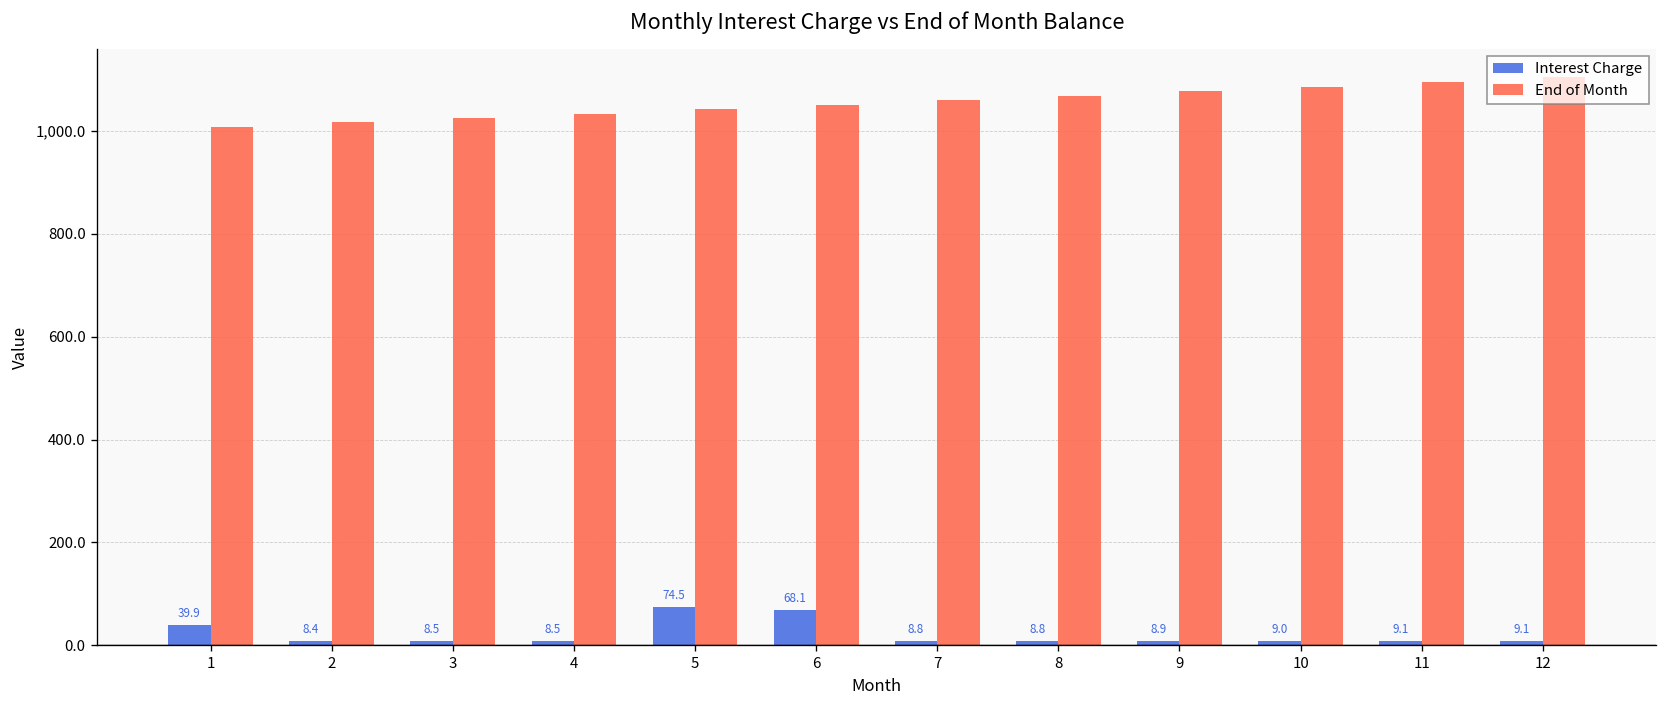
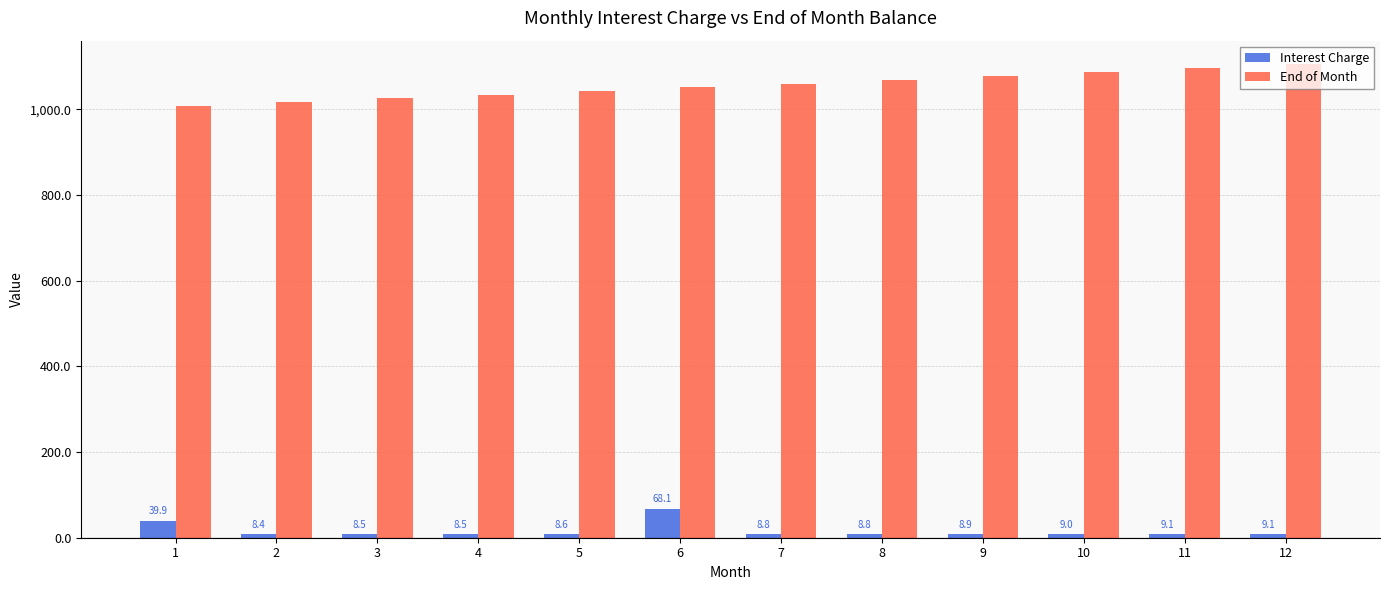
  {
    "Interest Charge": {
      "1": "39.9",
      "2": "8.4",
      "3": "8.5",
      "4": "8.5",
-     "5": "74.5",
+     "5": "8.6",
      "6": "68.1",
      "7": "8.8",
      "8": "8.8",
      "9": "8.9",
      "10": "9.0",
      "11": "9.1",
      "12": "9.1"
    },
    "End of Month": {
      "1": "1,010",
      "2": "1,020",
      "3": "1,030",
      "4": "1,030",
      "5": "1,040",
      "6": "1,050",
      "7": "1,060",
      "8": "1,070",
      "9": "1,080",
      "10": "1,090",
      "11": "1,100"
    }
  }
